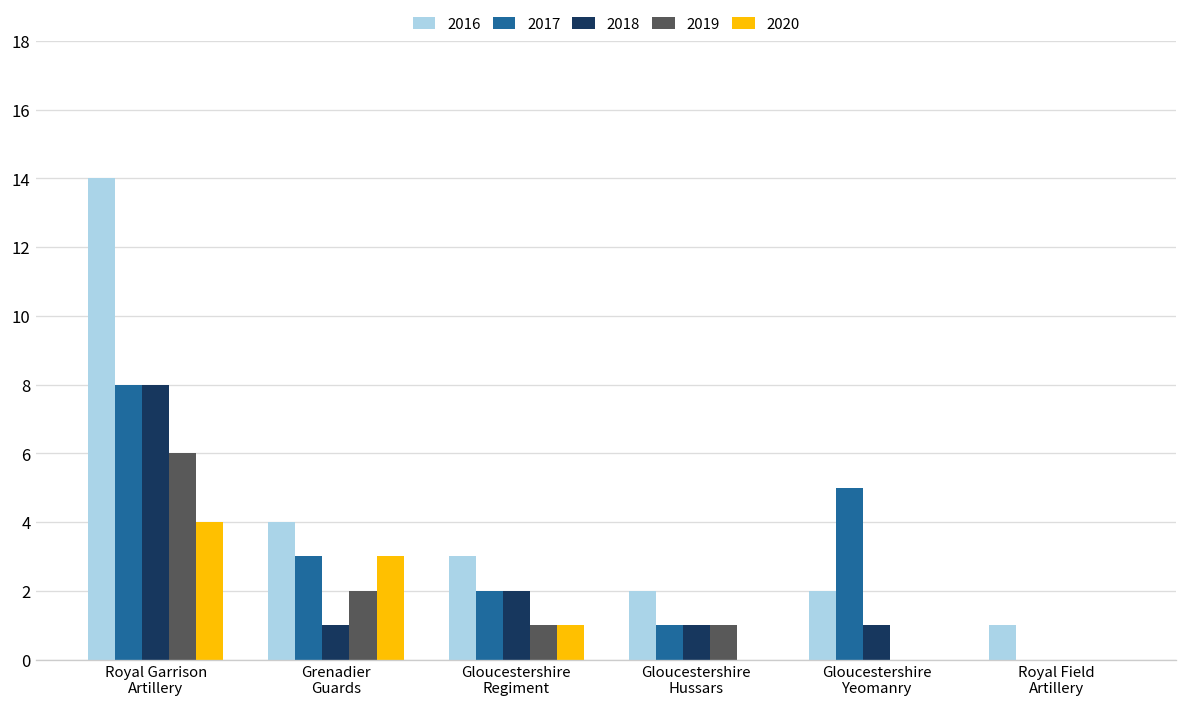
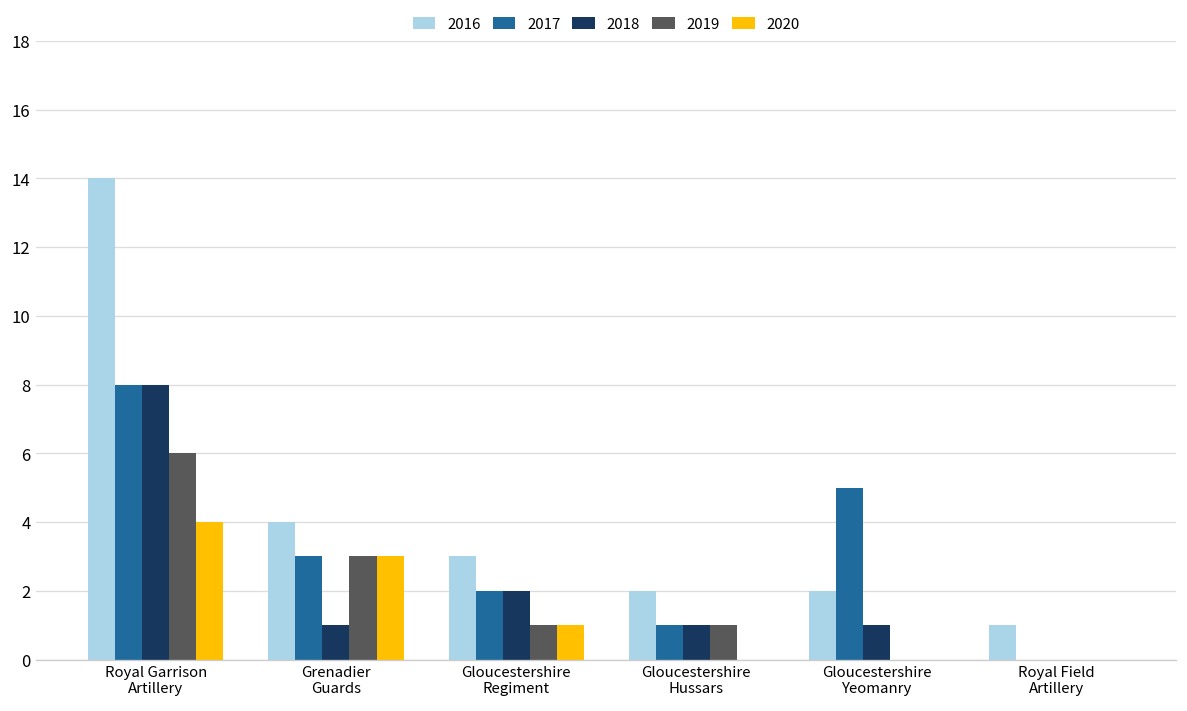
  {
    "2016": {
      "Royal Garrison Artillery": 14,
      "Grenadier Guards": 4,
      "Gloucestershire Regiment": 3,
      "Gloucestershire Hussars": 2,
      "Gloucestershire Yeomanry": 2,
      "Royal Field Artillery": 1
    },
    "2017": {
      "Royal Garrison Artillery": 8,
      "Grenadier Guards": 3,
      "Gloucestershire Regiment": 2,
      "Gloucestershire Hussars": 1,
      "Gloucestershire Yeomanry": 5,
      "Royal Field Artillery": 0
    },
    "2018": {
      "Royal Garrison Artillery": 8,
      "Grenadier Guards": 1,
      "Gloucestershire Regiment": 2,
      "Gloucestershire Hussars": 1,
      "Gloucestershire Yeomanry": 1,
      "Royal Field Artillery": 0
    },
    "2019": {
      "Royal Garrison Artillery": 6,
-     "Grenadier Guards": 2,
+     "Grenadier Guards": 3,
      "Gloucestershire Regiment": 1,
      "Gloucestershire Hussars": 1,
      "Gloucestershire Yeomanry": 0,
      "Royal Field Artillery": 0
    },
    "2020": {
      "Royal Garrison Artillery": 4,
      "Grenadier Guards": 3,
      "Gloucestershire Regiment": 1,
      "Gloucestershire Hussars": 0,
      "Gloucestershire Yeomanry": 0,
      "Royal Field Artillery": 0
    }
  }
